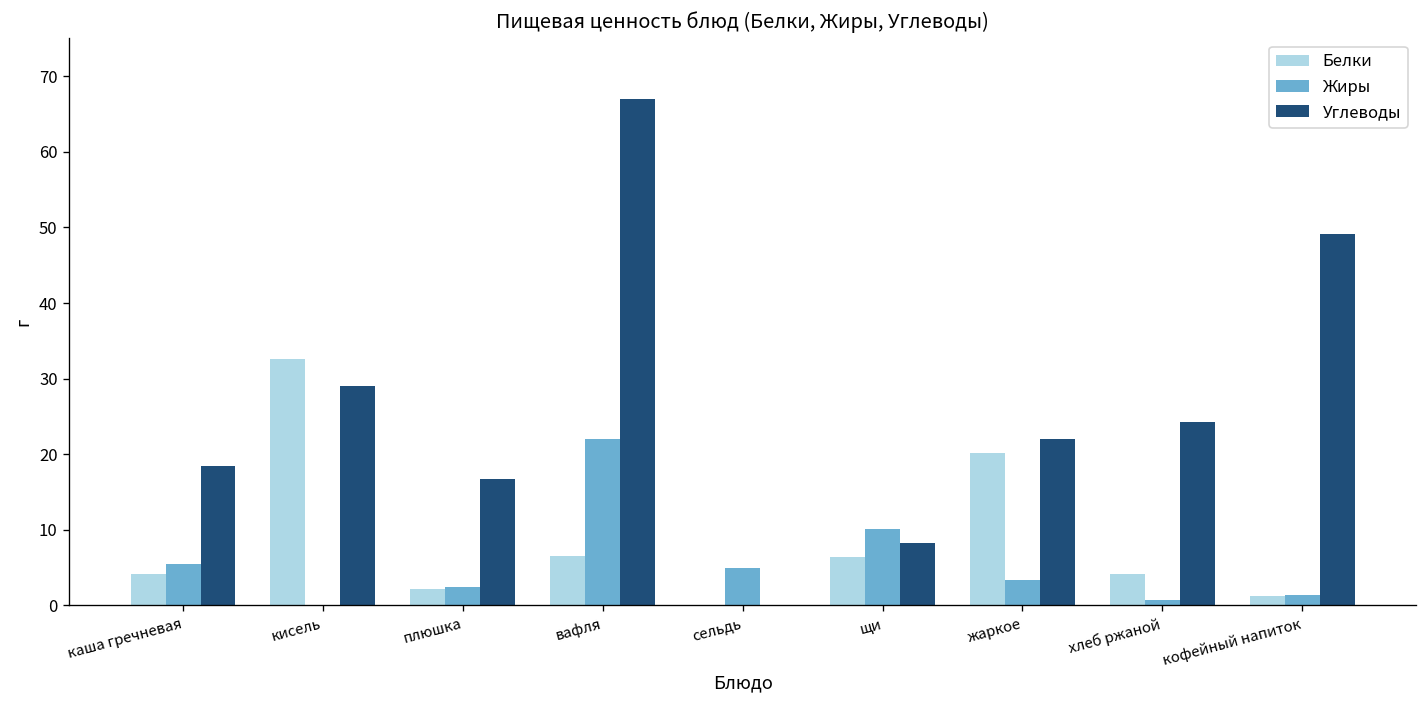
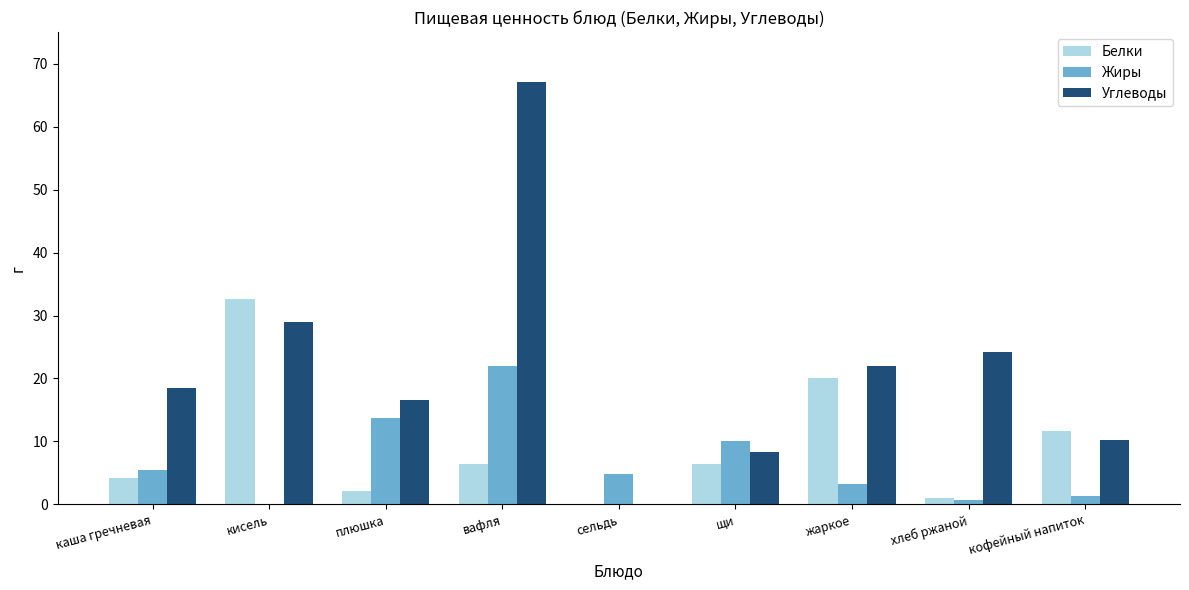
  {
    "Белки": {
      "каша гречневая": 4,
      "кисель": 33,
      "плюшка": 2,
      "вафля": 7,
      "щи": 6,
      "жаркое": 20,
-     "хлеб ржаной": 4,
-     "кофейный напиток": 1
+     "хлеб ржаной": 1,
+     "кофейный напиток": 12
    },
    "Жиры": {
      "каша гречневая": 5,
      "кисель": 0,
-     "плюшка": 2,
+     "плюшка": 14,
      "вафля": 22,
      "сельдь": 5,
      "щи": 10,
      "жаркое": 3,
      "хлеб ржаной": 1,
      "кофейный напиток": 1
    },
    "Углеводы": {
      "каша гречневая": 18,
      "кисель": 29,
      "плюшка": 17,
      "вафля": 67,
      "сельдь": 0,
      "щи": 8,
      "жаркое": 22,
      "хлеб ржаной": 24,
-     "кофейный напиток": 49
+     "кофейный напиток": 10
    }
  }
